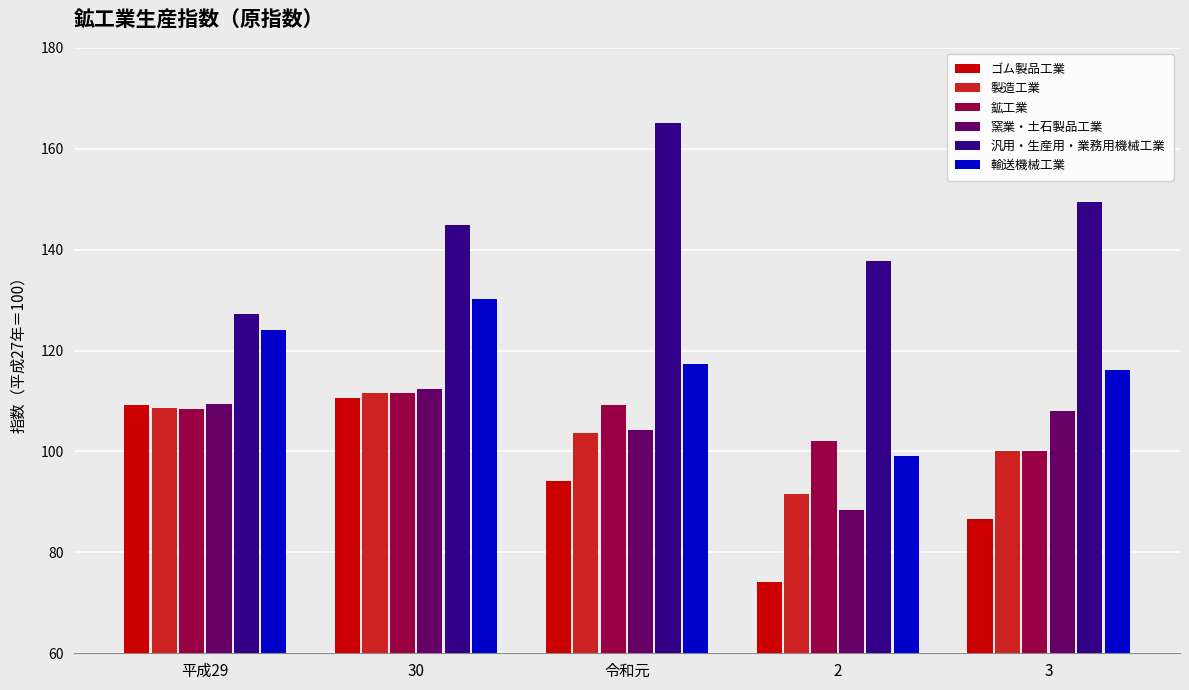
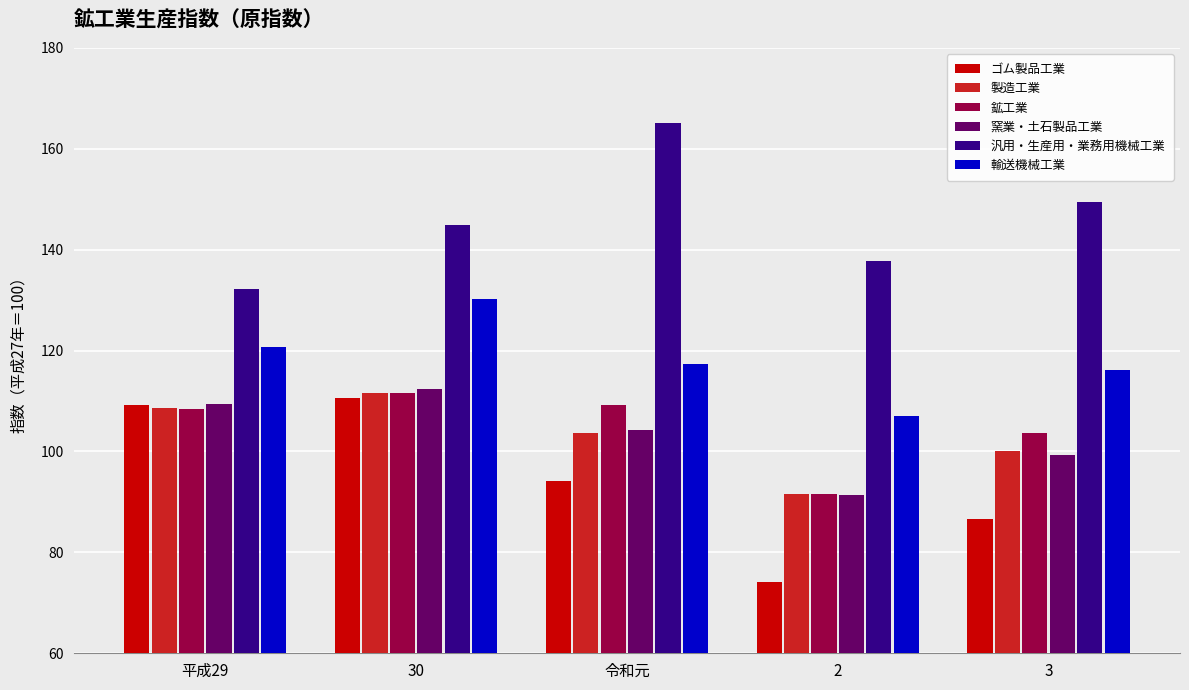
  {
    "鉱工業": {
      "平成29": 109,
      "30": 112,
      "令和元": 109,
-     "2": 102,
-     "3": 100
+     "2": 92,
+     "3": 104
    },
    "窯業・土石製品工業": {
      "平成29": 109,
      "30": 112,
      "令和元": 104,
-     "2": 88,
-     "3": 108
+     "2": 91,
+     "3": 99
    },
    "汎用・生産用・業務用機械工業": {
-     "平成29": 127,
+     "平成29": 132,
      "30": 145,
      "令和元": 165,
      "2": 138,
      "3": 150
    },
    "輸送機械工業": {
-     "平成29": 124,
+     "平成29": 121,
      "30": 130,
      "令和元": 117,
-     "2": 99,
+     "2": 107,
      "3": 116
    }
  }
